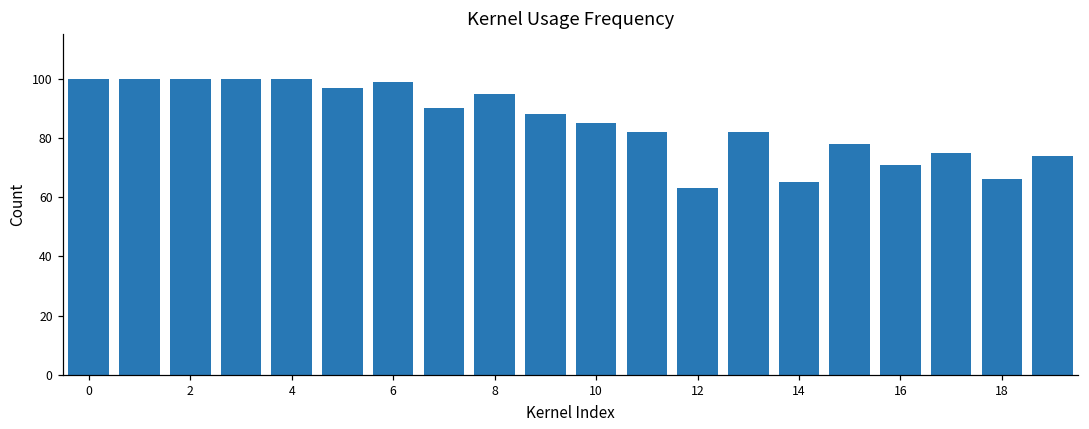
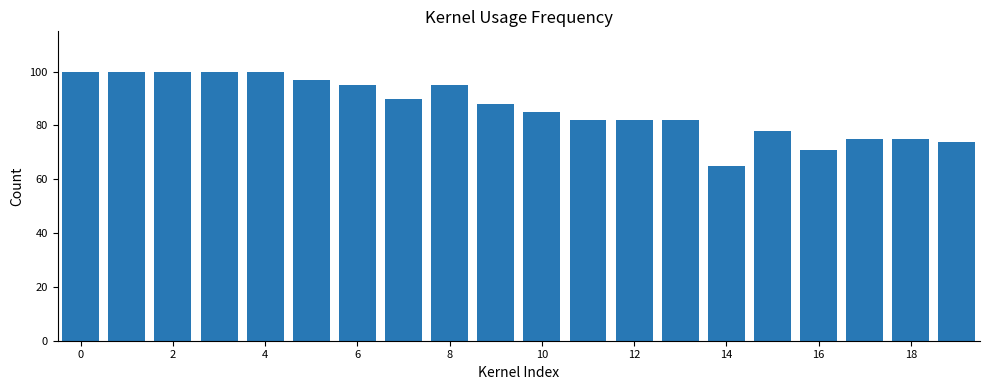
  {
    "0": 100,
    "2": 100,
    "4": 100,
-   "6": 99,
+   "6": 95,
    "8": 95,
    "10": 85,
-   "12": 63,
+   "12": 82,
    "14": 65,
    "16": 71,
-   "18": 66
+   "18": 75
  }
